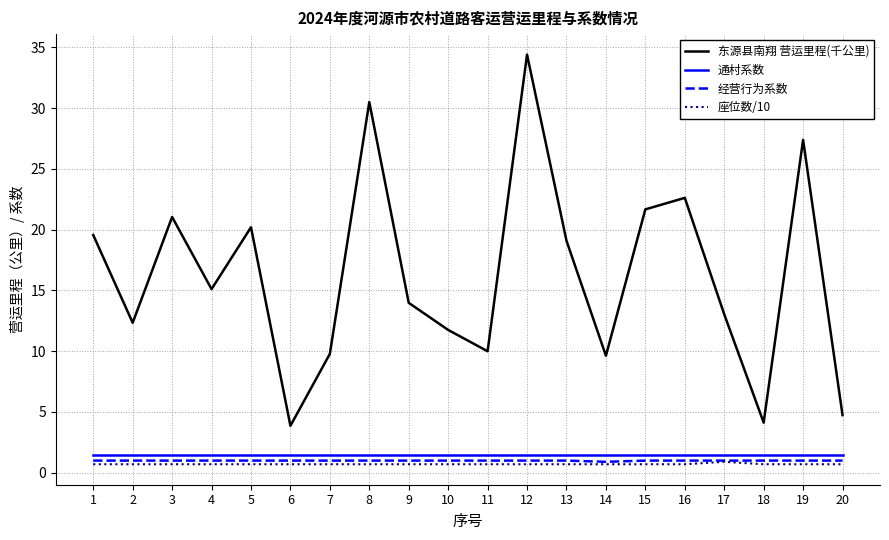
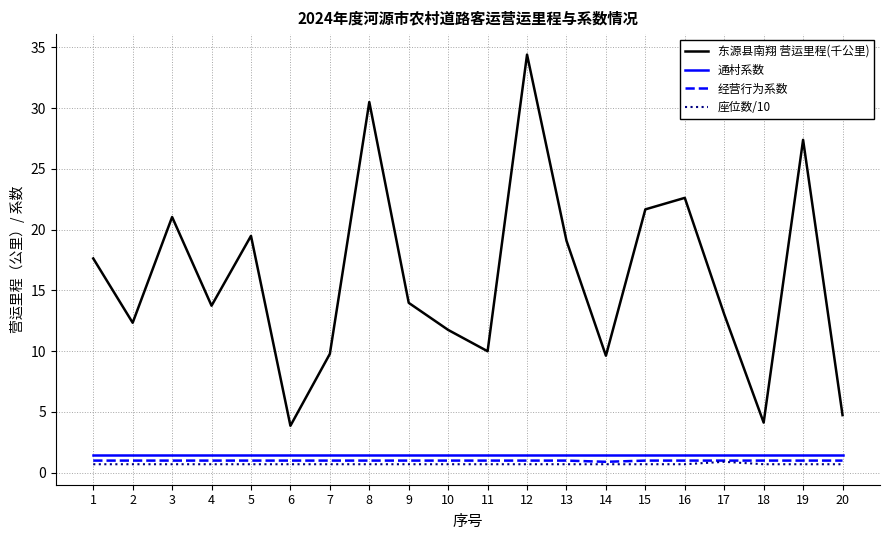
  {
    "东源县南翔 营运里程(千公里)": {
-     "1": 19.6,
+     "1": 17.6,
      "2": 12.3,
      "3": 21.0,
-     "4": 15.1,
-     "5": 20.2,
+     "4": 13.7,
+     "5": 19.5,
      "6": 3.9,
      "7": 9.8,
      "8": 30.5,
      "9": 14.0,
      "10": 11.7,
      "11": 10.0,
      "12": 34.4,
      "13": 19.1,
      "14": 9.6,
      "15": 21.7,
      "16": 22.6,
      "17": 13.0,
      "18": 4.1,
      "19": 27.4,
      "20": 4.7
    },
    "座位数/10": {
      "1": 0.7,
      "2": 0.7,
      "3": 0.7,
      "4": 0.7,
      "5": 0.7,
      "6": 0.7,
      "7": 0.7,
      "8": 0.7,
      "9": 0.7,
      "10": 0.7,
      "11": 0.7,
      "12": 0.7,
      "13": 0.7,
      "15": 0.7,
      "16": 0.7,
      "18": 0.7,
      "19": 0.7,
      "20": 0.7
    }
  }
